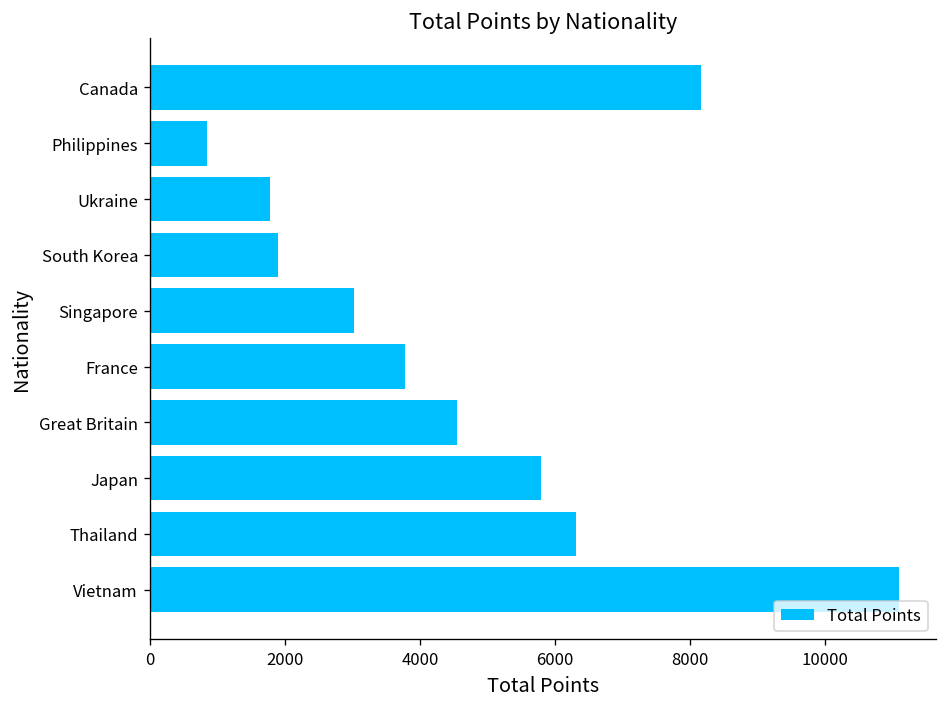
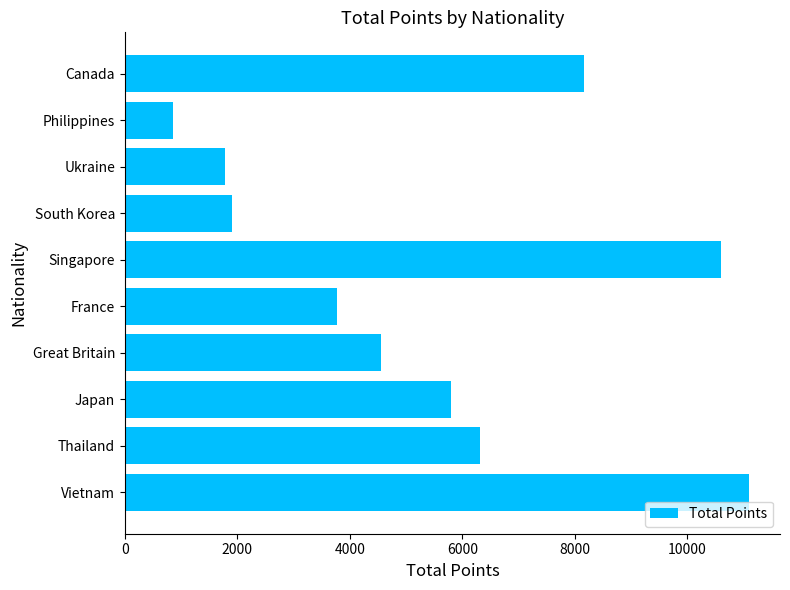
  {
    "Canada": 8200,
    "Philippines": 900,
    "Ukraine": 1800,
    "South Korea": 1900,
-   "Singapore": 3000,
+   "Singapore": 10600,
    "France": 3800,
    "Great Britain": 4500,
    "Japan": 5800,
    "Thailand": 6300,
    "Vietnam": 11100
  }
